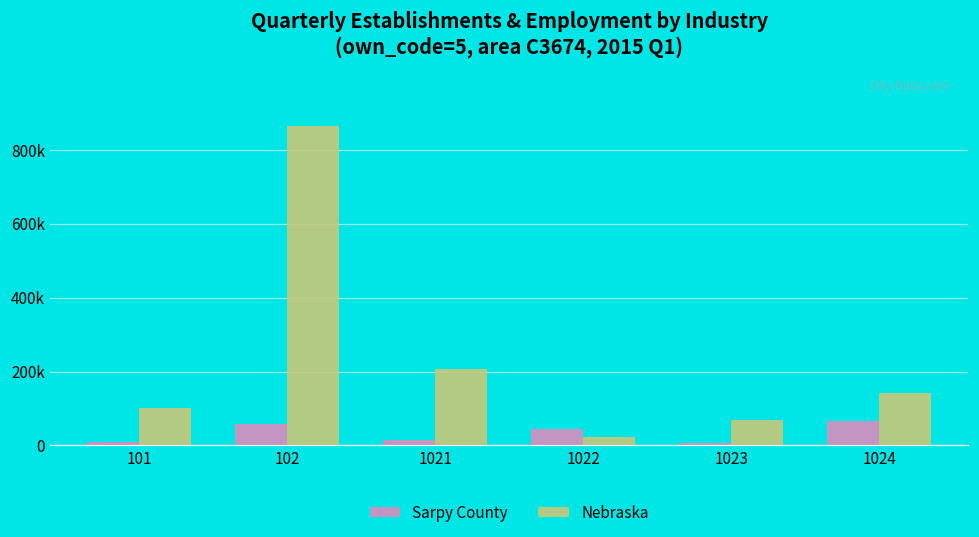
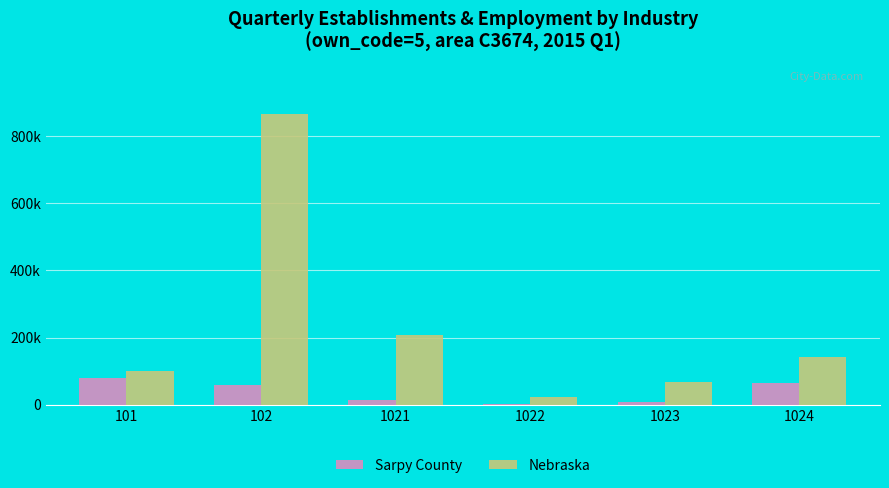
  {
    "Sarpy County": {
-     "101": 10000,
+     "101": 80000,
      "102": 60000,
      "1021": 10000,
-     "1022": 50000,
+     "1022": 0,
      "1024": 70000
    },
    "Nebraska": {
      "101": 100000,
      "102": 870000,
      "1021": 210000,
      "1022": 20000,
      "1023": 70000,
      "1024": 140000
    }
  }
